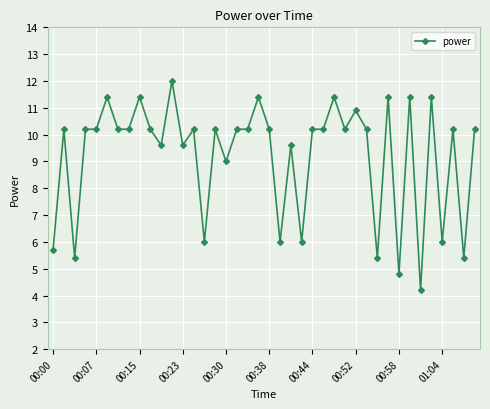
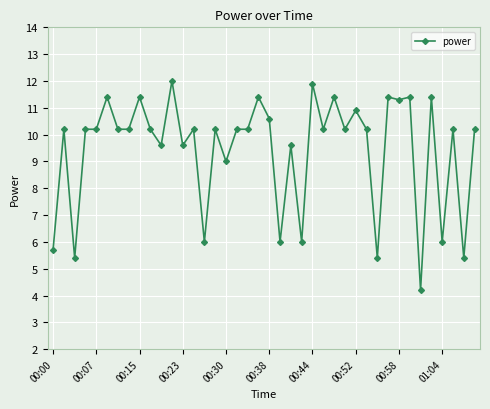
  {
    "00:00": 5.7,
    "00:07": 10.2,
    "00:15": 11.4,
    "00:23": 9.6,
    "00:30": 9.0,
-   "00:38": 10.2,
-   "00:44": 10.2,
+   "00:38": 10.6,
+   "00:44": 11.9,
    "00:52": 10.9,
-   "00:58": 4.8,
+   "00:58": 11.3,
    "01:04": 6.0
  }
